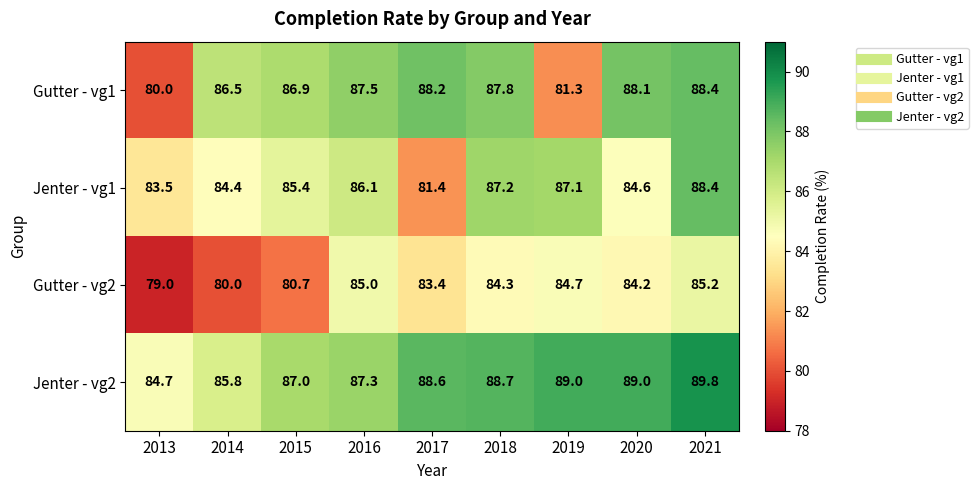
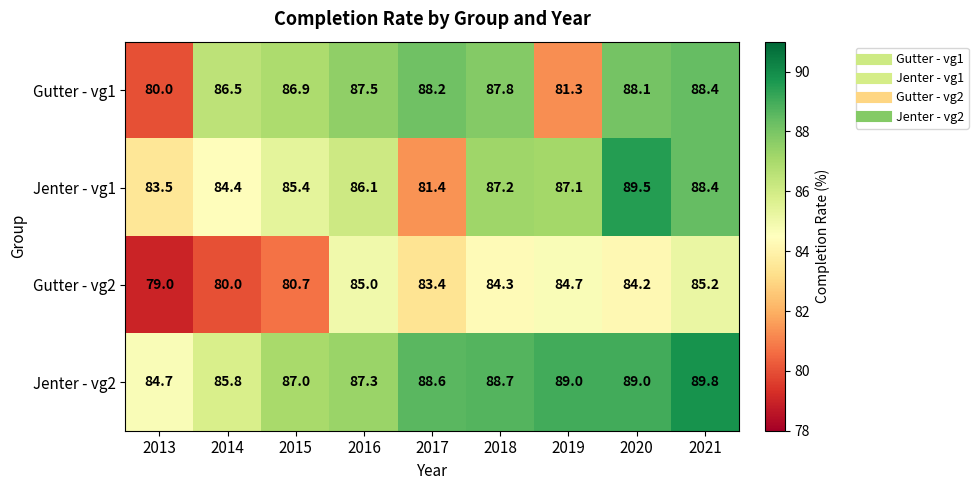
  {
    "Gutter - vg1": {
      "2013": 80.0,
      "2014": 86.5,
      "2015": 86.9,
      "2016": 87.5,
      "2017": 88.2,
      "2018": 87.8,
      "2019": 81.3,
      "2020": 88.1,
      "2021": 88.4
    },
    "Jenter - vg1": {
      "2013": 83.5,
      "2014": 84.4,
      "2015": 85.4,
      "2016": 86.1,
      "2017": 81.4,
      "2018": 87.2,
      "2019": 87.1,
-     "2020": 84.6,
+     "2020": 89.5,
      "2021": 88.4
    },
    "Gutter - vg2": {
      "2013": 79.0,
      "2014": 80.0,
      "2015": 80.7,
      "2016": 85.0,
      "2017": 83.4,
      "2018": 84.3,
      "2019": 84.7,
      "2020": 84.2,
      "2021": 85.2
    },
    "Jenter - vg2": {
      "2013": 84.7,
      "2014": 85.8,
      "2015": 87.0,
      "2016": 87.3,
      "2017": 88.6,
      "2018": 88.7,
      "2019": 89.0,
      "2020": 89.0,
      "2021": 89.8
    }
  }
